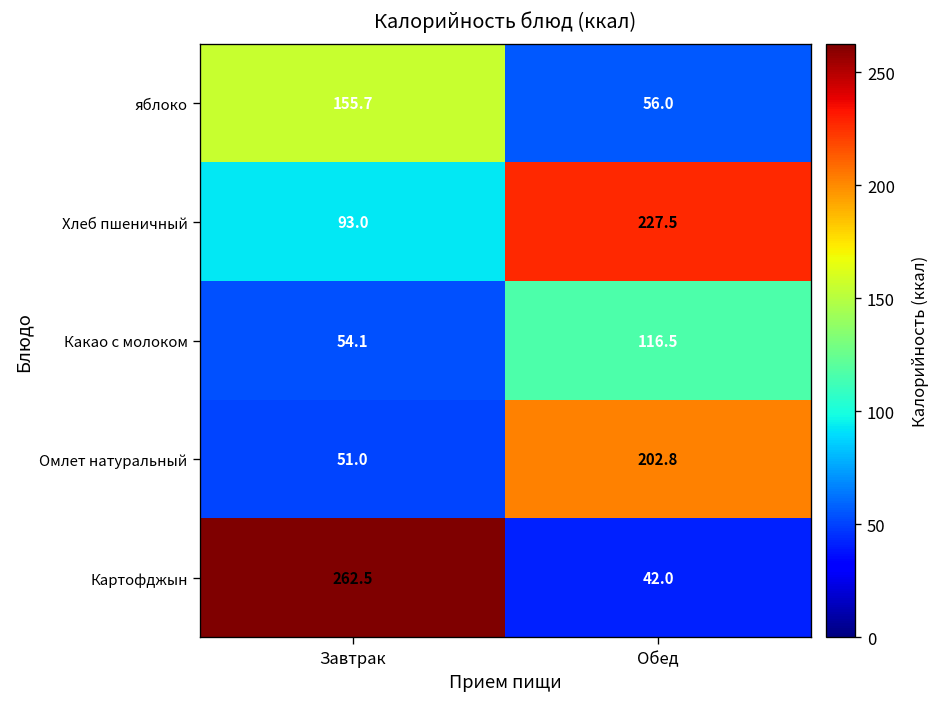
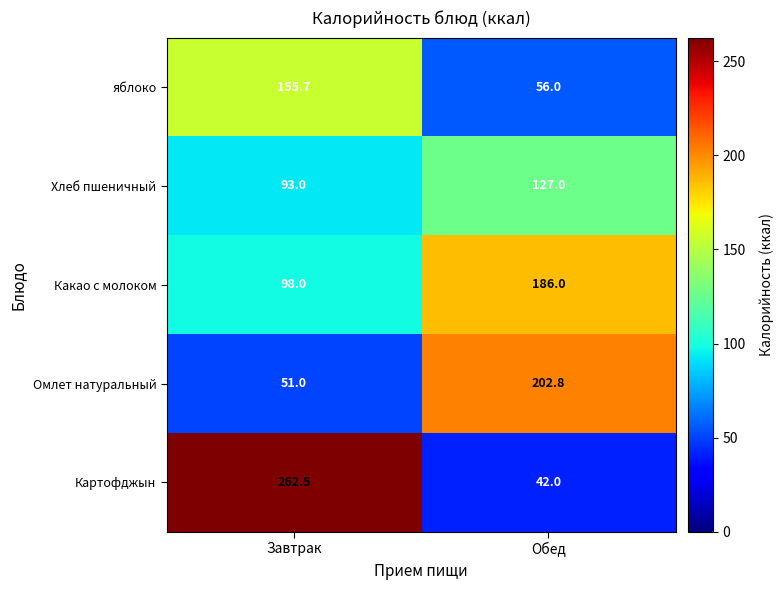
  {
    "яблоко": {
      "Завтрак": 155.7,
      "Обед": 56.0
    },
    "Хлеб пшеничный": {
      "Завтрак": 93.0,
-     "Обед": 227.5
+     "Обед": 127.0
    },
    "Какао с молоком": {
-     "Завтрак": 54.1,
-     "Обед": 116.5
+     "Завтрак": 98.0,
+     "Обед": 186.0
    },
    "Омлет натуральный": {
      "Завтрак": 51.0,
      "Обед": 202.8
    },
    "Картофджын": {
      "Завтрак": 262.5,
      "Обед": 42.0
    }
  }
